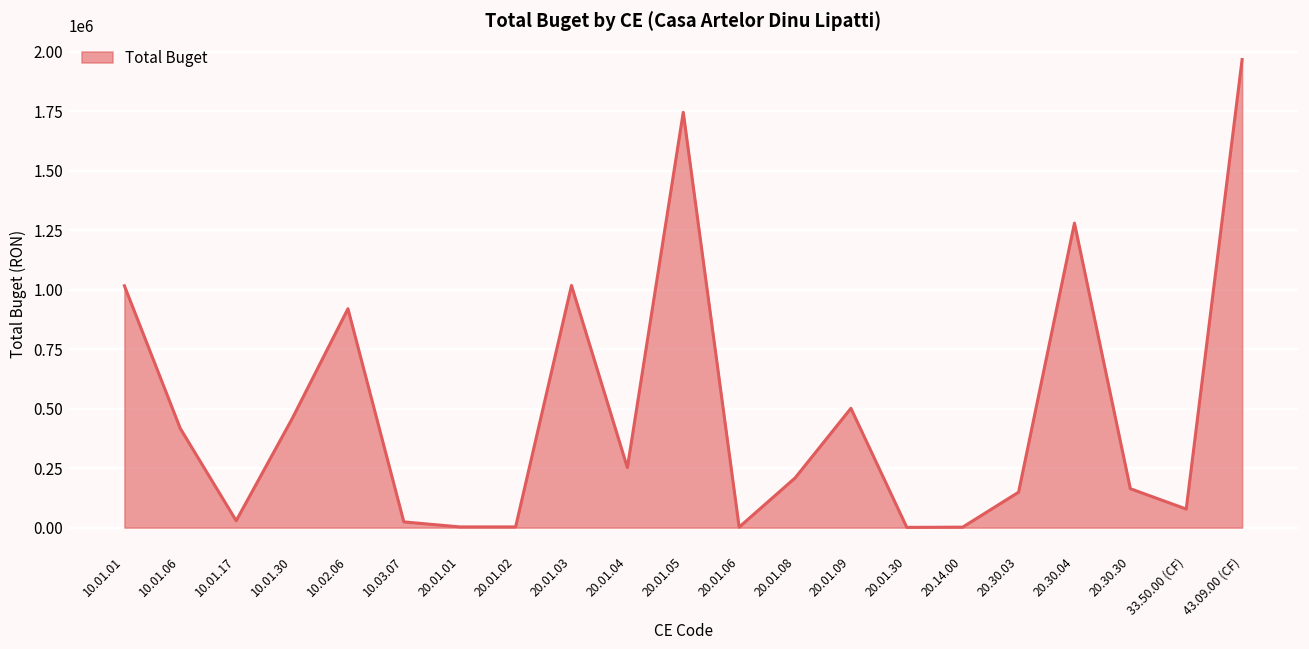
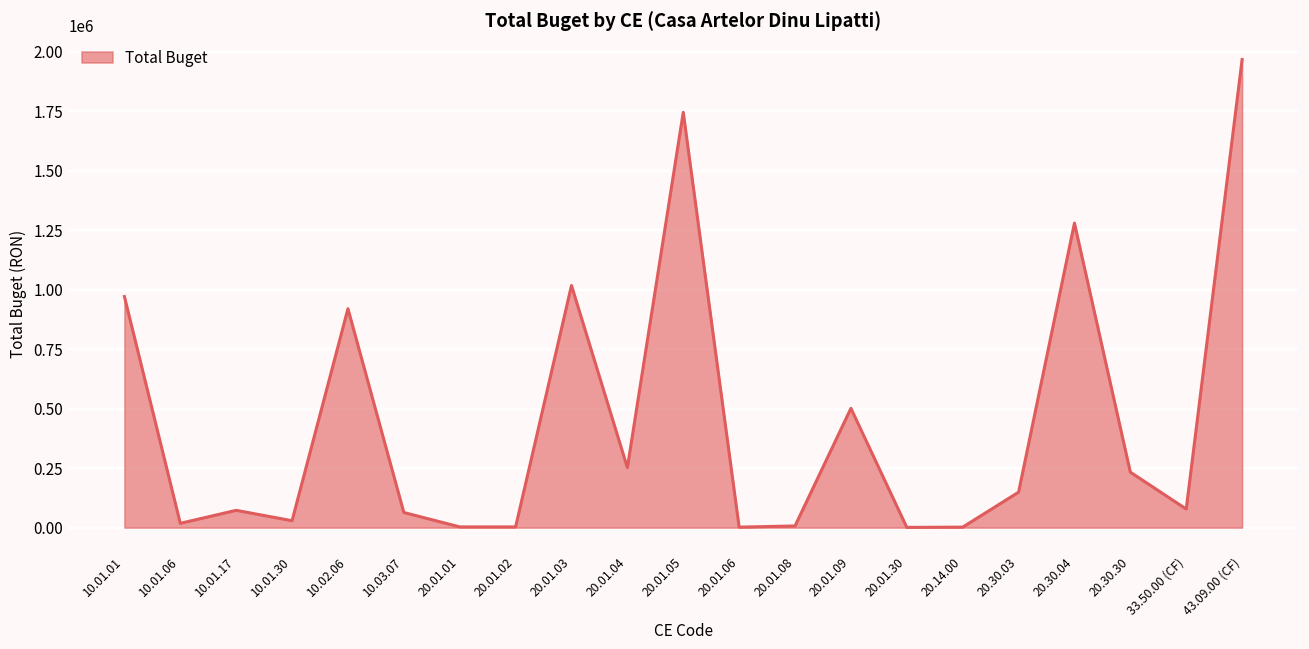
  {
-   "10.01.01": 1020000,
-   "10.01.06": 420000,
-   "10.01.17": 30000,
-   "10.01.30": 460000,
+   "10.01.01": 970000,
+   "10.01.06": 20000,
+   "10.01.17": 70000,
+   "10.01.30": 30000,
    "10.02.06": 920000,
-   "10.03.07": 20000,
+   "10.03.07": 60000,
    "20.01.01": 0,
    "20.01.02": 0,
    "20.01.03": 1020000,
    "20.01.04": 250000,
    "20.01.05": 1750000,
    "20.01.06": 0,
-   "20.01.08": 210000,
+   "20.01.08": 10000,
    "20.01.09": 500000,
    "20.01.30": 0,
    "20.14.00": 0,
    "20.30.03": 150000,
    "20.30.04": 1280000,
-   "20.30.30": 160000,
+   "20.30.30": 230000,
    "33.50.00 (CF)": 80000,
    "43.09.00 (CF)": 1970000
  }
